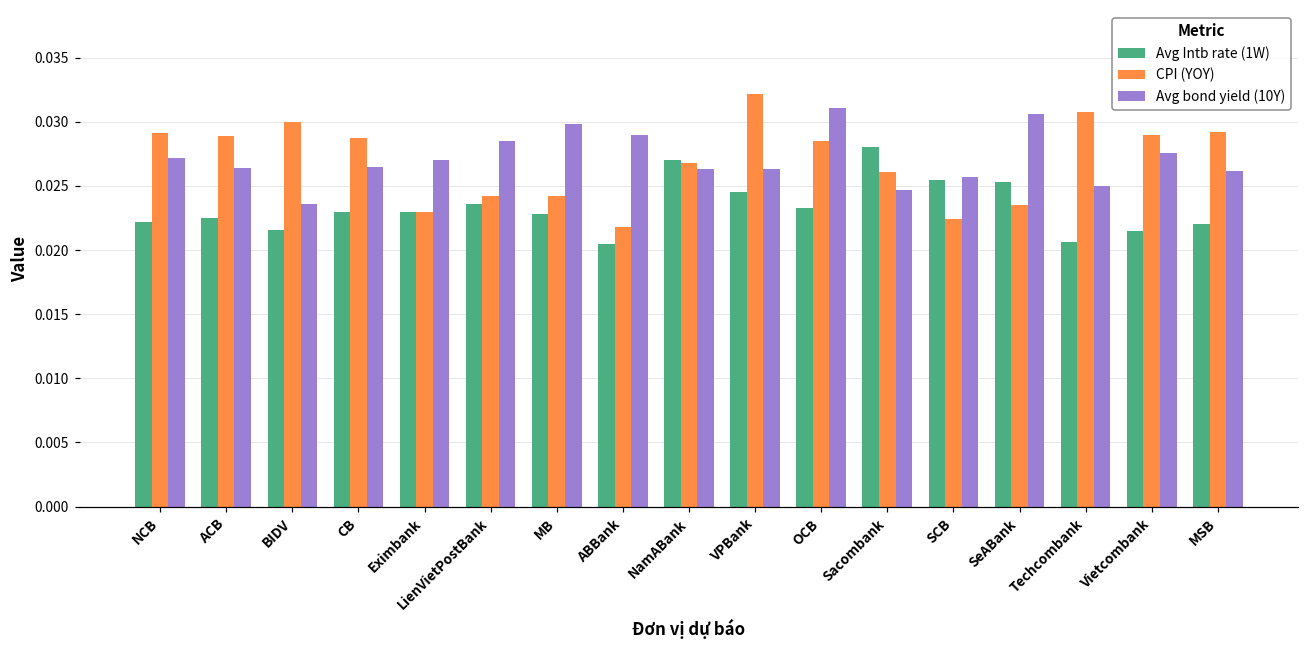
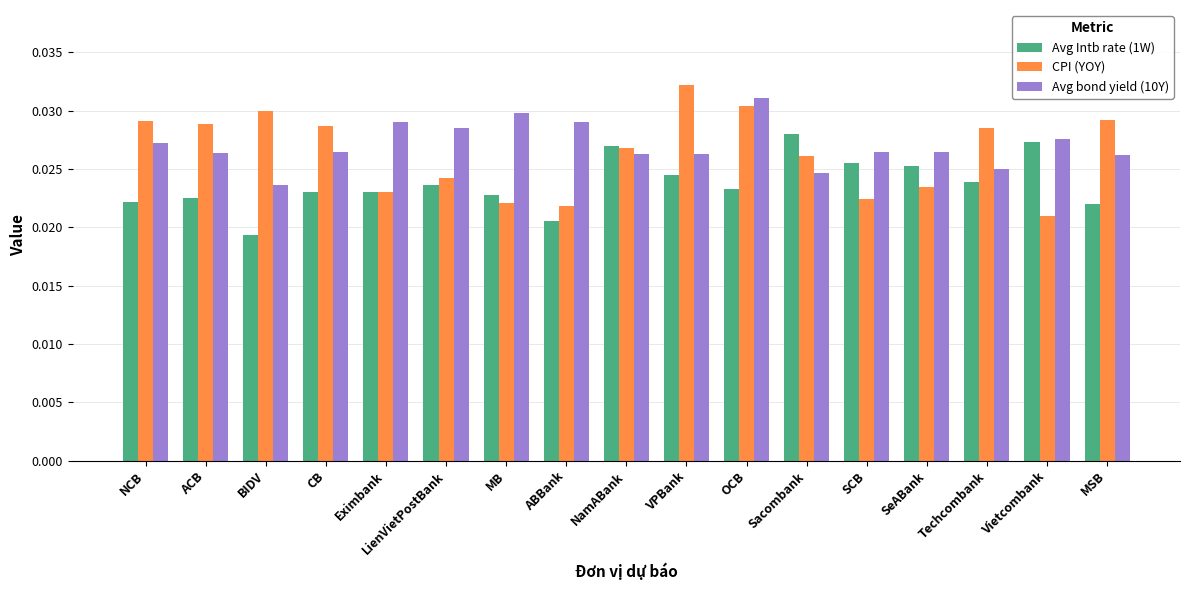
  {
    "Avg Intb rate (1W)": {
      "NCB": 0.0222,
      "ACB": 0.0225,
-     "BIDV": 0.0216,
+     "BIDV": 0.0193,
      "CB": 0.0230,
      "Eximbank": 0.0230,
      "LienVietPostBank": 0.0236,
      "MB": 0.0228,
      "ABBank": 0.0205,
      "NamABank": 0.0270,
      "VPBank": 0.0245,
      "OCB": 0.0233,
      "Sacombank": 0.0280,
      "SCB": 0.0255,
      "SeABank": 0.0253,
-     "Techcombank": 0.0206,
-     "Vietcombank": 0.0215,
+     "Techcombank": 0.0239,
+     "Vietcombank": 0.0273,
      "MSB": 0.0220
    },
    "CPI (YOY)": {
      "NCB": 0.0291,
      "ACB": 0.0289,
      "BIDV": 0.0300,
      "CB": 0.0287,
      "Eximbank": 0.0230,
      "LienVietPostBank": 0.0242,
-     "MB": 0.0242,
+     "MB": 0.0221,
      "ABBank": 0.0218,
      "NamABank": 0.0268,
      "VPBank": 0.0322,
-     "OCB": 0.0285,
+     "OCB": 0.0304,
      "Sacombank": 0.0261,
      "SCB": 0.0224,
      "SeABank": 0.0235,
-     "Techcombank": 0.0308,
-     "Vietcombank": 0.029,
+     "Techcombank": 0.0285,
+     "Vietcombank": 0.021,
      "MSB": 0.0292
    },
    "Avg bond yield (10Y)": {
      "NCB": 0.0272,
      "ACB": 0.0264,
      "BIDV": 0.0236,
      "CB": 0.0265,
-     "Eximbank": 0.027,
+     "Eximbank": 0.029,
      "LienVietPostBank": 0.0285,
      "MB": 0.0298,
      "ABBank": 0.0290,
      "NamABank": 0.0263,
      "VPBank": 0.0263,
      "OCB": 0.0311,
      "Sacombank": 0.0247,
-     "SCB": 0.0257,
-     "SeABank": 0.0306,
+     "SCB": 0.0265,
+     "SeABank": 0.0265,
      "Techcombank": 0.0250,
      "Vietcombank": 0.0276,
      "MSB": 0.0262
    }
  }
